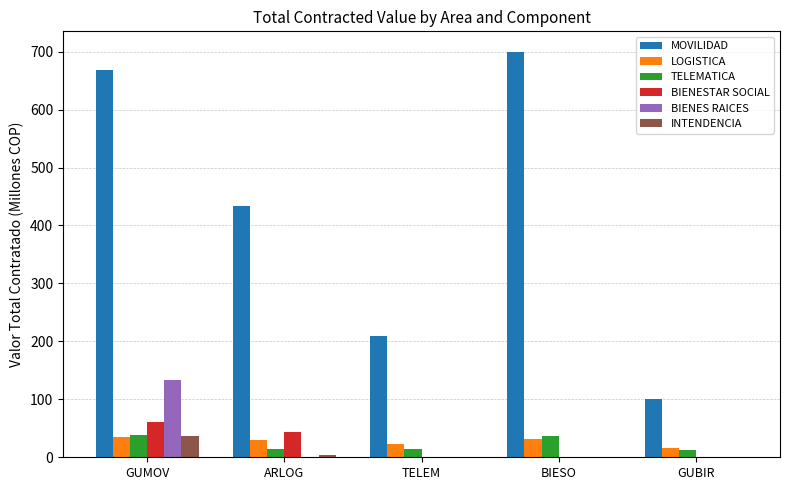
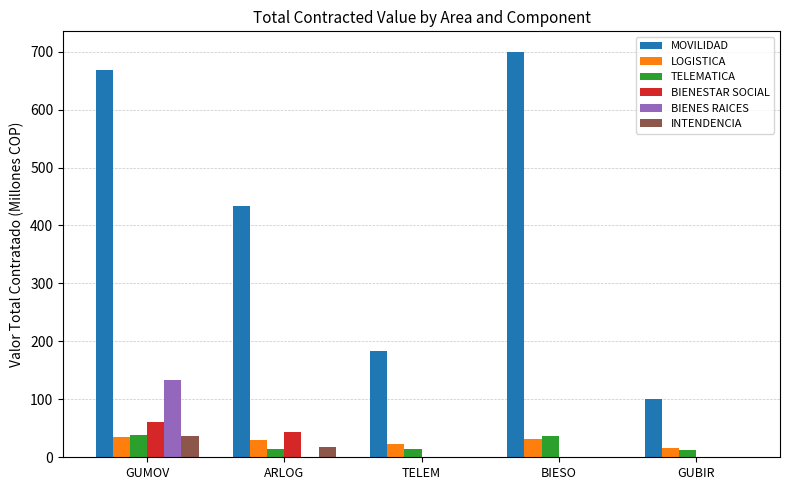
  {
    "MOVILIDAD": {
      "GUMOV": 670,
      "ARLOG": 430,
-     "TELEM": 210,
+     "TELEM": 180,
      "BIESO": 700,
      "GUBIR": 100
    },
    "LOGISTICA": {
      "GUMOV": 30,
      "ARLOG": 30,
      "TELEM": 20,
      "BIESO": 30,
      "GUBIR": 20
    },
    "TELEMATICA": {
      "GUMOV": 40,
      "ARLOG": 10,
      "TELEM": 20,
      "BIESO": 40,
      "GUBIR": 10
    },
    "BIENESTAR SOCIAL": {
      "GUMOV": 60,
      "ARLOG": 40,
      "TELEM": 0,
      "BIESO": 0,
      "GUBIR": 0
    },
    "BIENES RAICES": {
      "GUMOV": 130,
      "ARLOG": 0,
      "TELEM": 0,
      "BIESO": 0,
      "GUBIR": 0
    },
    "INTENDENCIA": {
      "GUMOV": 40,
-     "ARLOG": 0,
+     "ARLOG": 20,
      "TELEM": 0,
      "BIESO": 0,
      "GUBIR": 0
    }
  }
